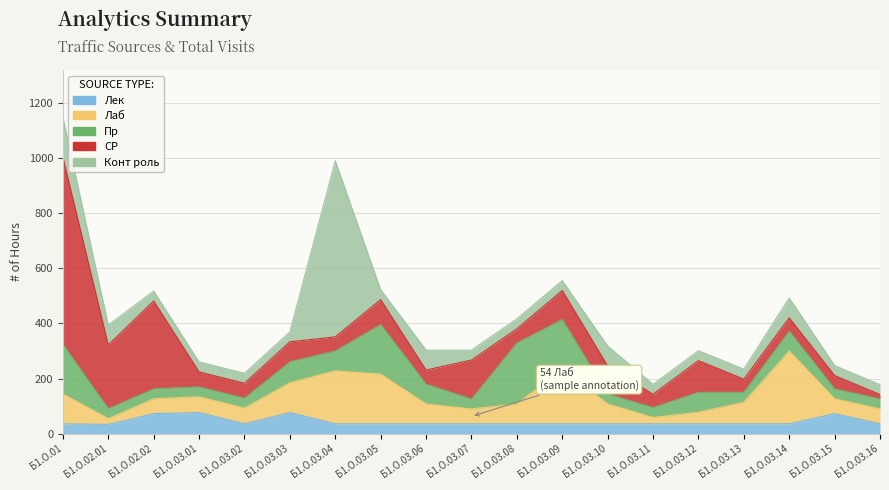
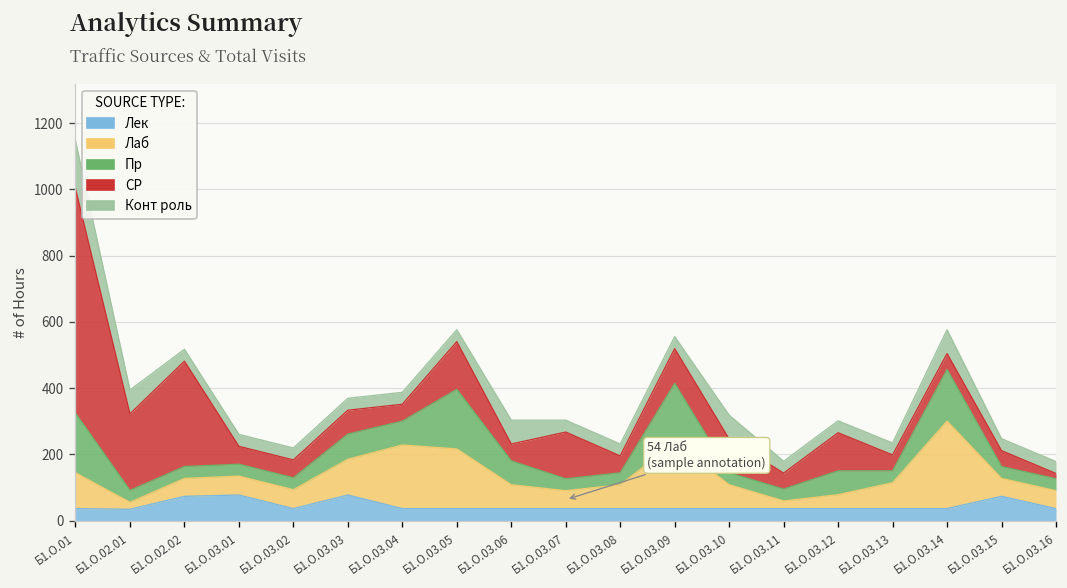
  {
    "Лек": {
      "Б1.О.01": 40,
      "Б1.О.02.01": 30,
      "Б1.О.02.02": 70,
      "Б1.О.03.01": 80,
      "Б1.О.03.02": 40,
      "Б1.О.03.03": 80,
      "Б1.О.03.04": 40,
      "Б1.О.03.05": 40,
      "Б1.О.03.06": 40,
      "Б1.О.03.07": 40,
      "Б1.О.03.08": 40,
      "Б1.О.03.09": 40,
      "Б1.О.03.10": 40,
      "Б1.О.03.11": 40,
      "Б1.О.03.12": 40,
      "Б1.О.03.13": 40,
      "Б1.О.03.14": 40,
      "Б1.О.03.15": 70,
      "Б1.О.03.16": 40
    },
    "Лаб": {
      "Б1.О.01": 110,
      "Б1.О.02.01": 20,
      "Б1.О.02.02": 50,
      "Б1.О.03.01": 60,
      "Б1.О.03.02": 60,
      "Б1.О.03.03": 110,
      "Б1.О.03.04": 190,
      "Б1.О.03.05": 180,
      "Б1.О.03.06": 70,
      "Б1.О.03.07": 50,
      "Б1.О.03.11": 20,
      "Б1.О.03.12": 40,
      "Б1.О.03.13": 80,
      "Б1.О.03.14": 260,
      "Б1.О.03.15": 50,
      "Б1.О.03.16": 50
    },
    "Пр": {
      "Б1.О.01": 180,
      "Б1.О.02.01": 40,
      "Б1.О.02.02": 40,
      "Б1.О.03.01": 40,
      "Б1.О.03.02": 40,
      "Б1.О.03.03": 80,
      "Б1.О.03.04": 70,
      "Б1.О.03.05": 180,
      "Б1.О.03.06": 70,
      "Б1.О.03.07": 40,
-     "Б1.О.03.08": 220,
+     "Б1.О.03.08": 40,
      "Б1.О.03.09": 180,
      "Б1.О.03.11": 40,
      "Б1.О.03.12": 70,
      "Б1.О.03.13": 40,
-     "Б1.О.03.14": 70,
+     "Б1.О.03.14": 160,
      "Б1.О.03.15": 40,
      "Б1.О.03.16": 40
    },
    "СР": {
      "Б1.О.01": 680,
      "Б1.О.02.01": 230,
      "Б1.О.02.02": 320,
      "Б1.О.03.01": 50,
      "Б1.О.03.02": 50,
      "Б1.О.03.03": 70,
      "Б1.О.03.04": 50,
-     "Б1.О.03.05": 90,
+     "Б1.О.03.05": 140,
      "Б1.О.03.06": 50,
      "Б1.О.03.07": 140,
      "Б1.О.03.09": 110,
      "Б1.О.03.11": 50,
      "Б1.О.03.12": 120,
      "Б1.О.03.13": 50,
      "Б1.О.03.14": 50,
      "Б1.О.03.15": 50,
      "Б1.О.03.16": 20
    },
    "Конт роль": {
      "Б1.О.01": 140,
      "Б1.О.02.01": 70,
      "Б1.О.02.02": 40,
      "Б1.О.03.01": 40,
      "Б1.О.03.02": 40,
      "Б1.О.03.03": 40,
-     "Б1.О.03.04": 640,
+     "Б1.О.03.04": 40,
      "Б1.О.03.05": 40,
      "Б1.О.03.06": 70,
      "Б1.О.03.07": 40,
      "Б1.О.03.09": 40,
      "Б1.О.03.10": 70,
      "Б1.О.03.11": 40,
      "Б1.О.03.12": 40,
      "Б1.О.03.13": 40,
      "Б1.О.03.14": 70,
      "Б1.О.03.15": 40,
      "Б1.О.03.16": 40
    }
  }
